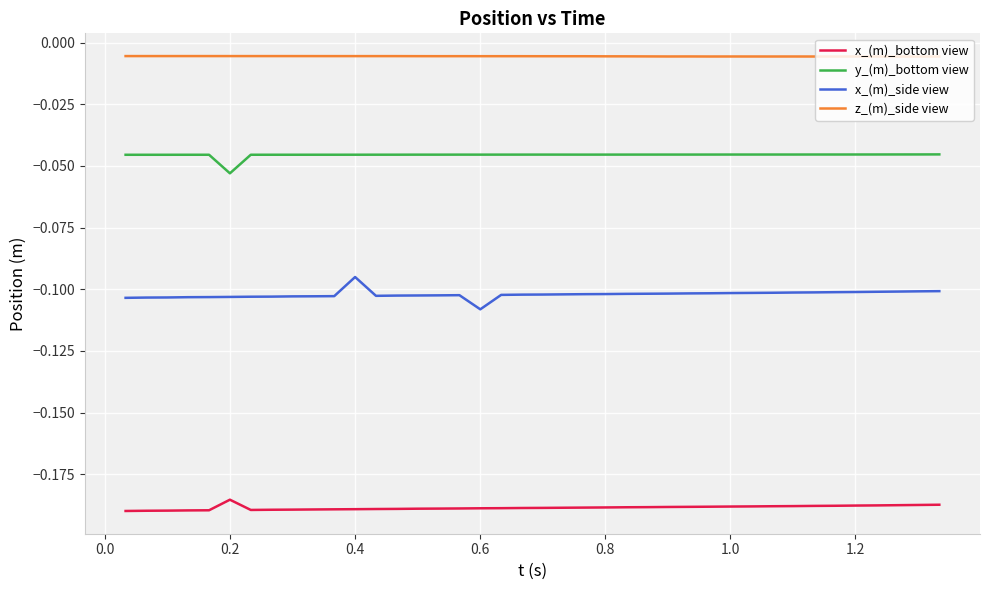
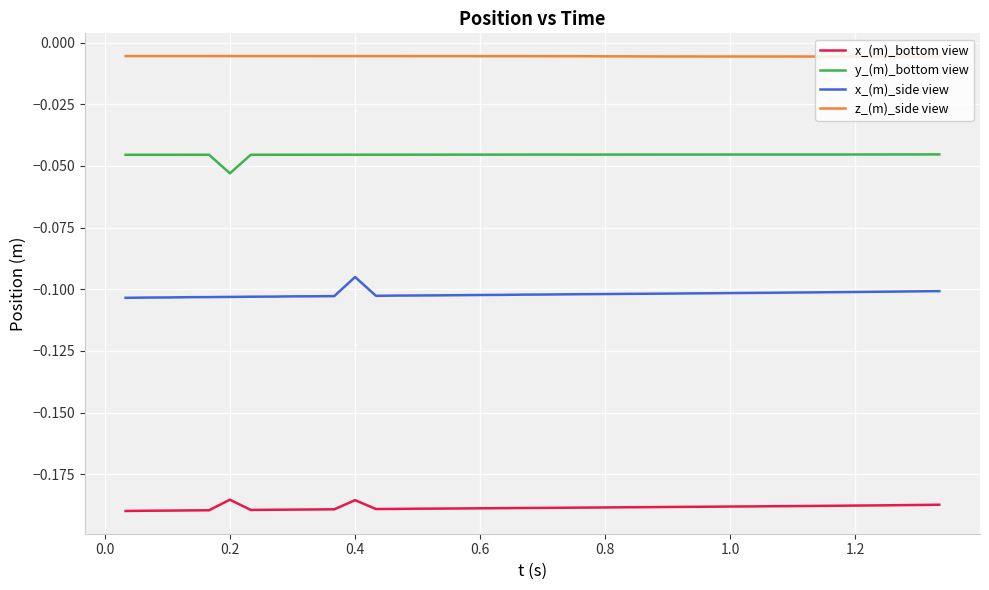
  {
    "x_(m)_bottom view": {
      "0.2": -0.185,
-     "0.4": -0.189,
+     "0.4": -0.186,
      "0.6": -0.189
    },
    "y_(m)_bottom view": {
      "0.2": -0.053,
      "0.4": -0.045,
      "0.6": -0.045
    },
    "x_(m)_side view": {
      "0.2": -0.103,
      "0.4": -0.095,
-     "0.6": -0.108
+     "0.6": -0.102
    },
    "z_(m)_side view": {
      "0.2": -0.005,
      "0.4": -0.006,
      "0.6": -0.006
    }
  }
